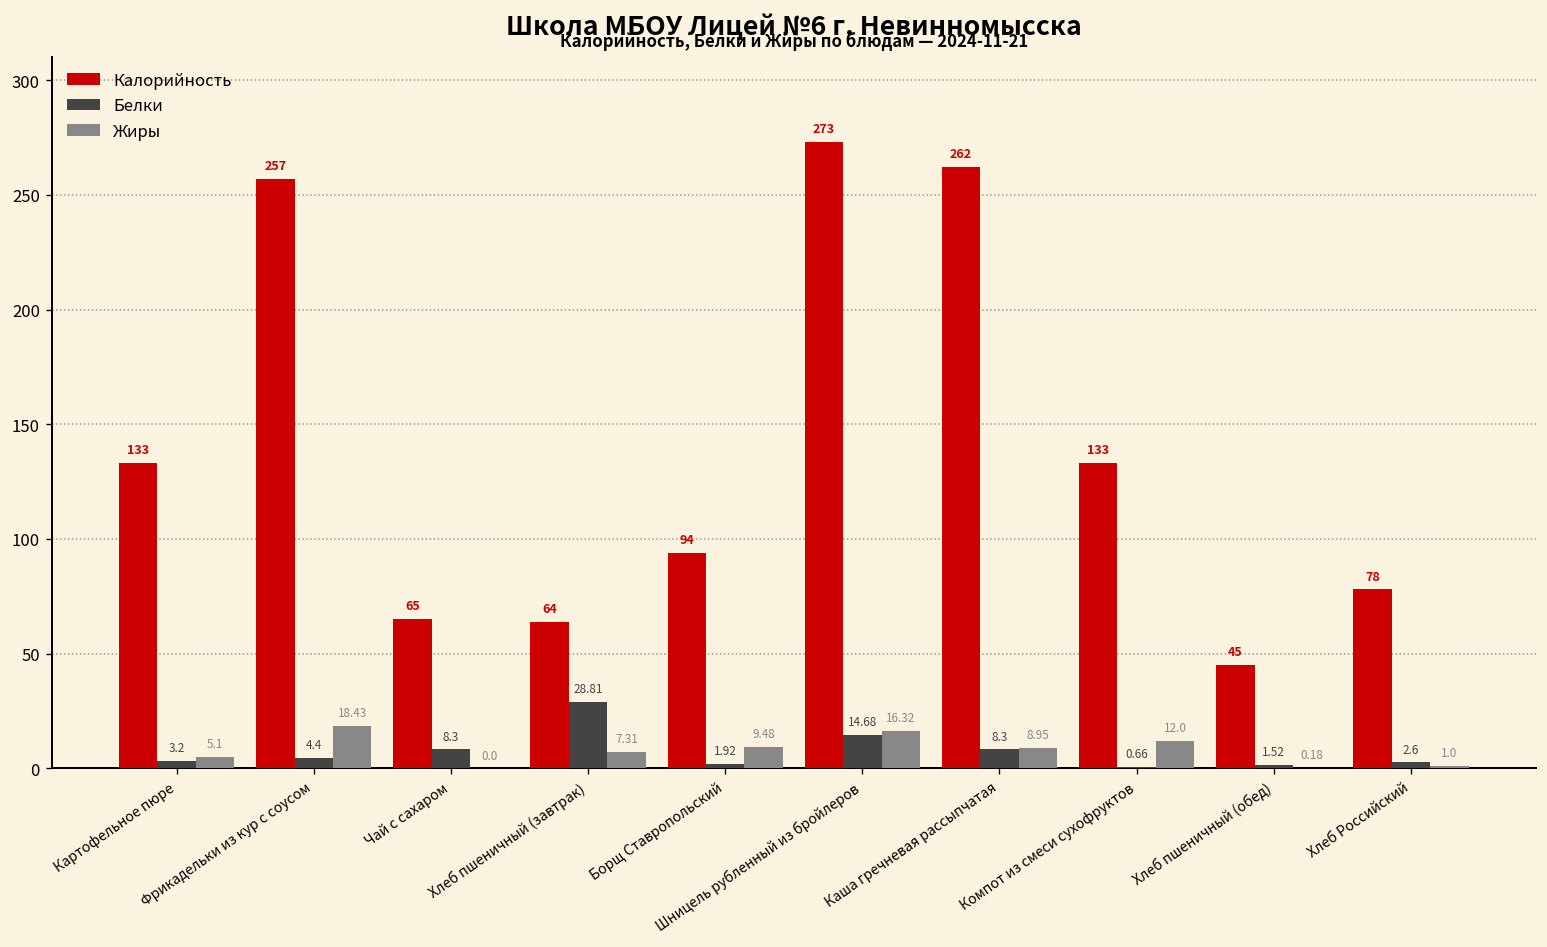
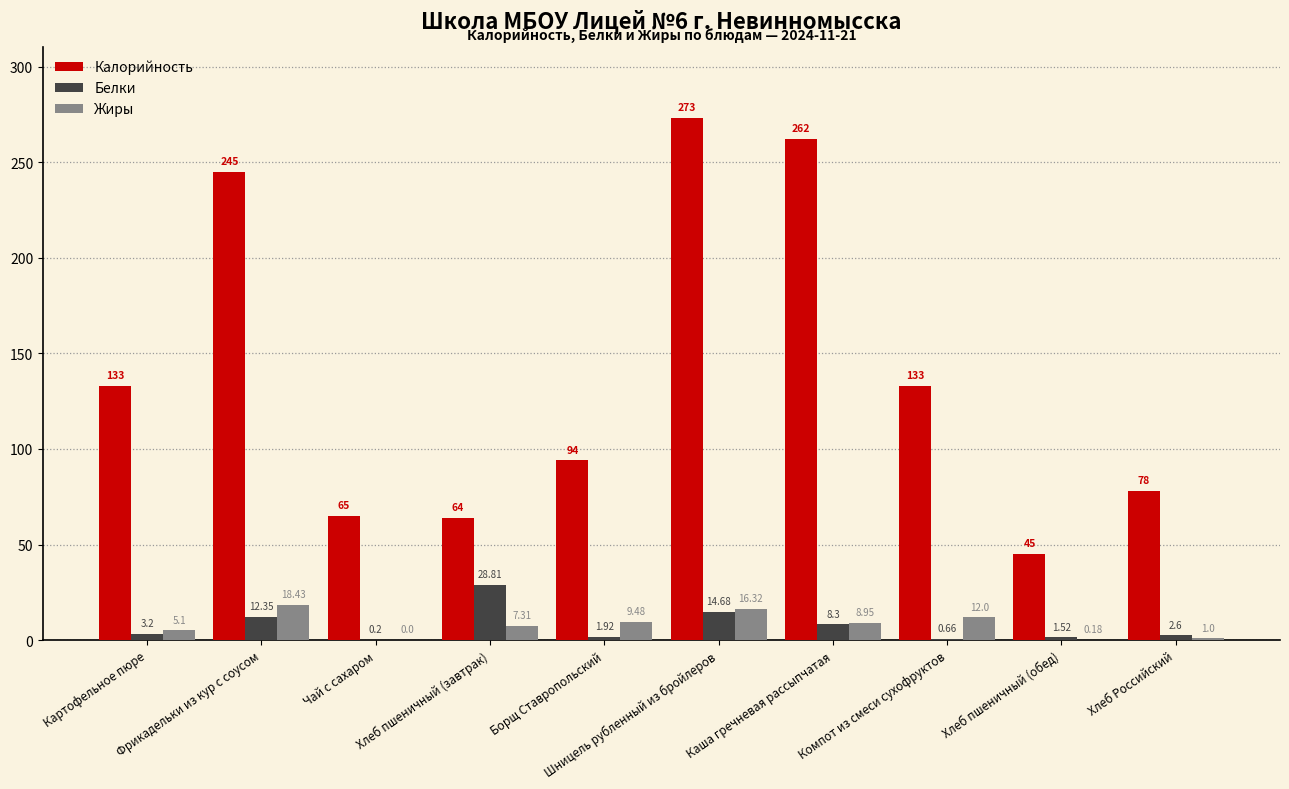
  {
    "Калорийность": {
      "Картофельное пюре": 133,
-     "Фрикадельки из кур с соусом": 257,
+     "Фрикадельки из кур с соусом": 245,
      "Чай с сахаром": 65,
      "Хлеб пшеничный (завтрак)": 64,
      "Борщ Ставропольский": 94,
      "Шницель рубленный из бройлеров": 273,
      "Каша гречневая рассыпчатая": 262,
      "Компот из смеси сухофруктов": 133,
      "Хлеб пшеничный (обед)": 45,
      "Хлеб Российский": 78
    },
    "Белки": {
      "Картофельное пюре": 3.2,
-     "Фрикадельки из кур с соусом": 4.4,
-     "Чай с сахаром": 8.3,
+     "Фрикадельки из кур с соусом": 12.35,
+     "Чай с сахаром": 0.2,
      "Хлеб пшеничный (завтрак)": 28.81,
      "Борщ Ставропольский": 1.92,
      "Шницель рубленный из бройлеров": 14.68,
      "Каша гречневая рассыпчатая": 8.3,
      "Компот из смеси сухофруктов": 0.66,
      "Хлеб пшеничный (обед)": 1.52,
      "Хлеб Российский": 2.6
    },
    "Жиры": {
      "Картофельное пюре": 5.1,
      "Фрикадельки из кур с соусом": 18.43,
      "Чай с сахаром": 0.0,
      "Хлеб пшеничный (завтрак)": 7.31,
      "Борщ Ставропольский": 9.48,
      "Шницель рубленный из бройлеров": 16.32,
      "Каша гречневая рассыпчатая": 8.95,
      "Компот из смеси сухофруктов": 12.0,
      "Хлеб пшеничный (обед)": 0.18,
      "Хлеб Российский": 1.0
    }
  }
